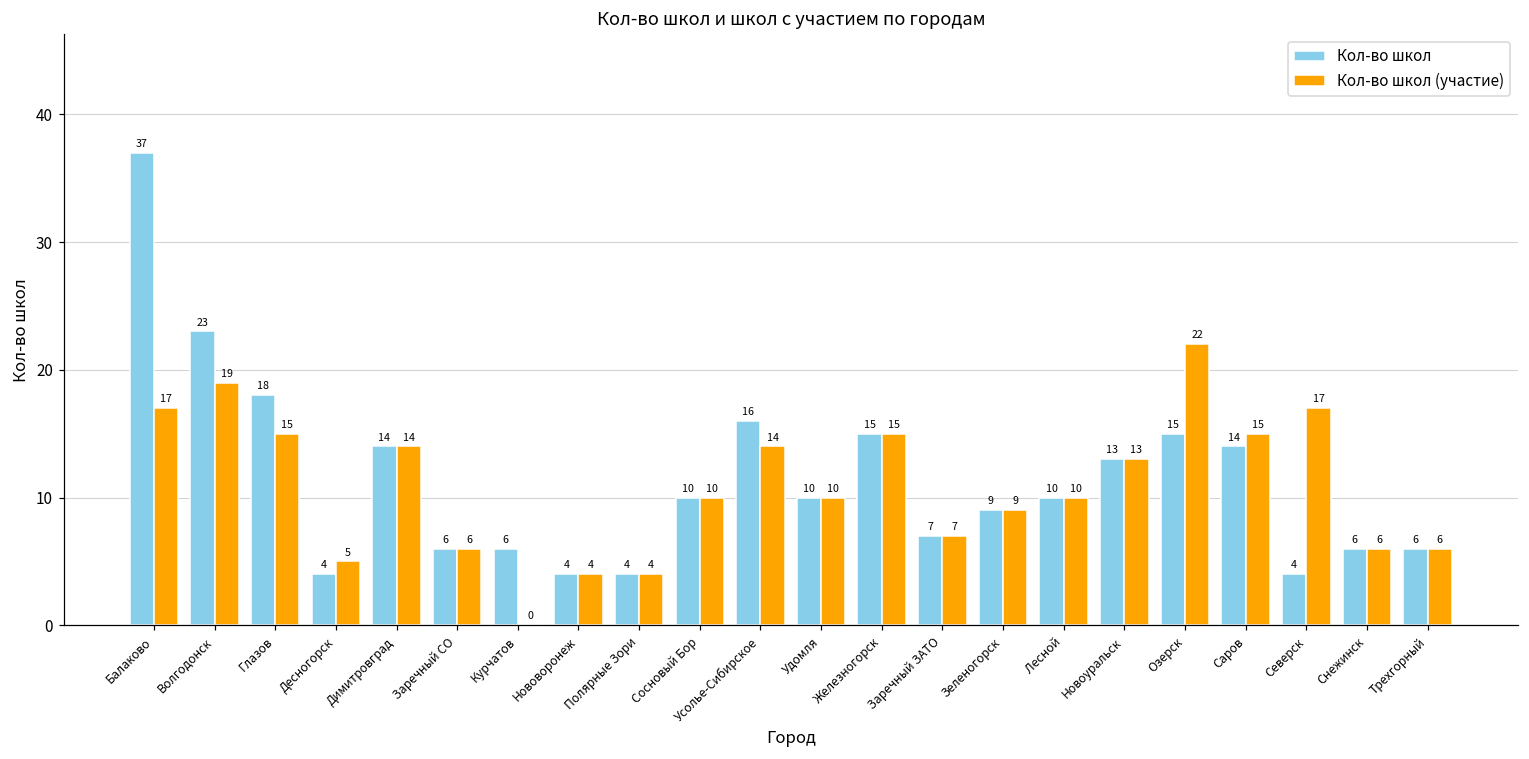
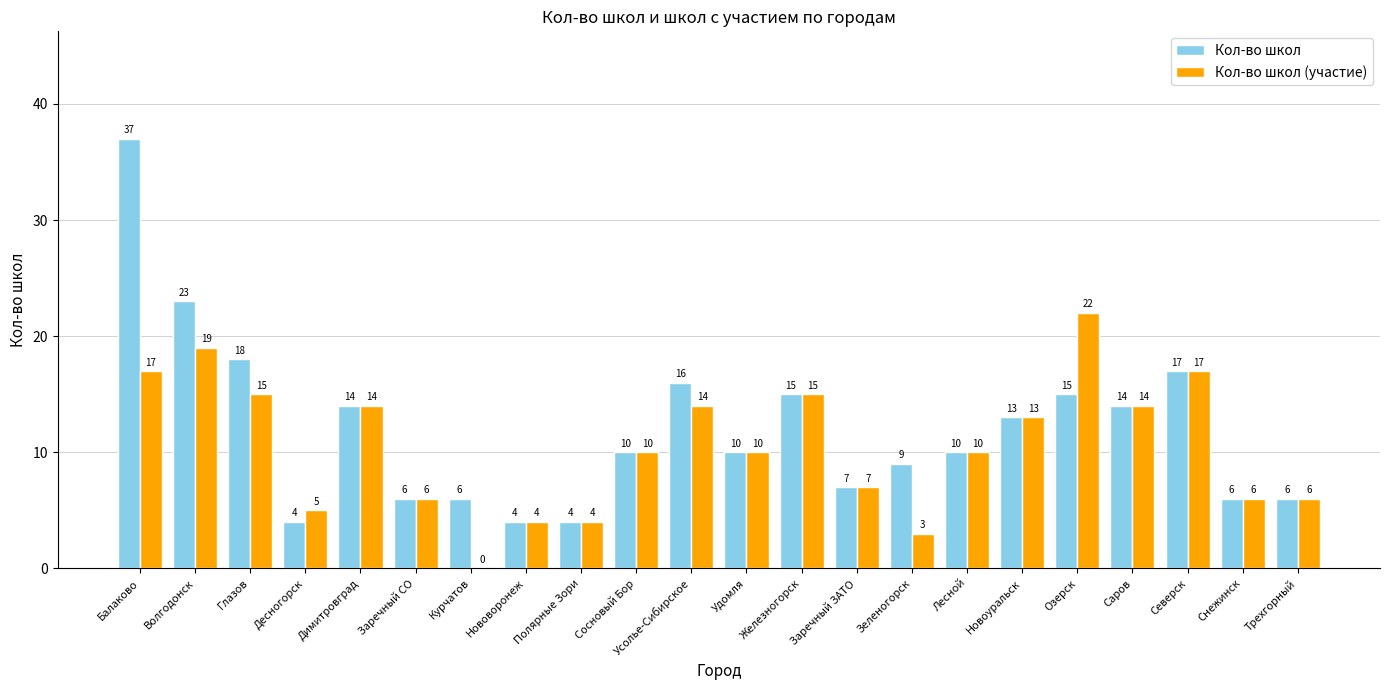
  {
    "Кол-во школ": {
      "Балаково": 37,
      "Волгодонск": 23,
      "Глазов": 18,
      "Десногорск": 4,
      "Димитровград": 14,
      "Заречный CО": 6,
      "Курчатов": 6,
      "Нововоронеж": 4,
      "Полярные Зори": 4,
      "Сосновый Бор": 10,
      "Усолье-Сибирское": 16,
      "Удомля": 10,
      "Железногорск": 15,
      "Заречный ЗАТО": 7,
      "Зеленогорск": 9,
      "Лесной": 10,
      "Новоуральск": 13,
      "Озерск": 15,
      "Саров": 14,
-     "Северск": 4,
+     "Северск": 17,
      "Снежинск": 6,
      "Трехгорный": 6
    },
    "Кол-во школ (участие)": {
      "Балаково": 17,
      "Волгодонск": 19,
      "Глазов": 15,
      "Десногорск": 5,
      "Димитровград": 14,
      "Заречный CО": 6,
      "Курчатов": 0,
      "Нововоронеж": 4,
      "Полярные Зори": 4,
      "Сосновый Бор": 10,
      "Усолье-Сибирское": 14,
      "Удомля": 10,
      "Железногорск": 15,
      "Заречный ЗАТО": 7,
-     "Зеленогорск": 9,
+     "Зеленогорск": 3,
      "Лесной": 10,
      "Новоуральск": 13,
      "Озерск": 22,
-     "Саров": 15,
+     "Саров": 14,
      "Северск": 17,
      "Снежинск": 6,
      "Трехгорный": 6
    }
  }
